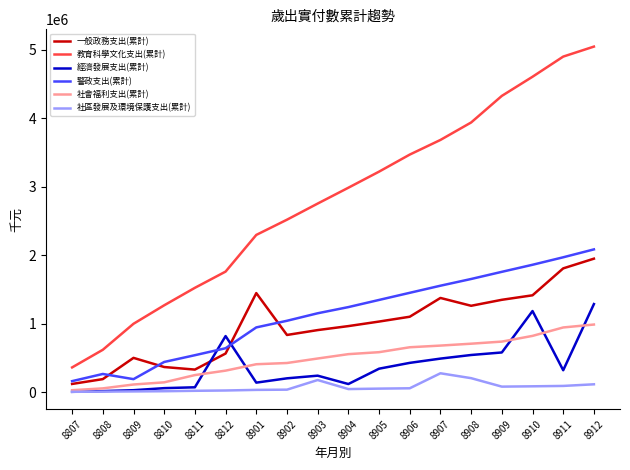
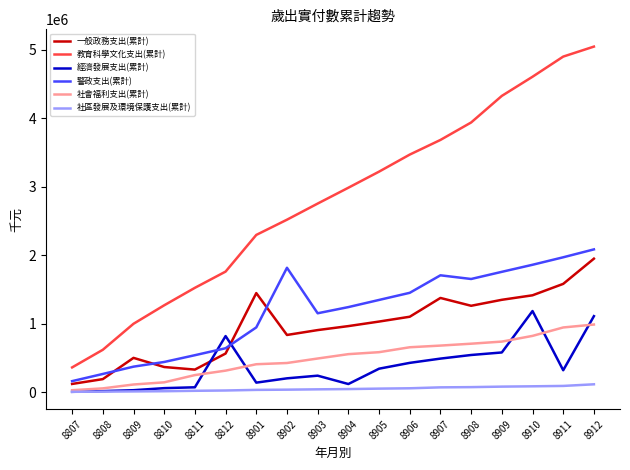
  {
    "一般政務支出(累計)": {
      "8807": 100000,
      "8808": 200000,
      "8809": 500000,
      "8810": 400000,
      "8811": 300000,
      "8812": 600000,
      "8901": 1400000,
      "8902": 800000,
      "8903": 900000,
      "8904": 1000000,
      "8905": 1000000,
      "8906": 1100000,
      "8907": 1400000,
      "8908": 1300000,
      "8909": 1300000,
      "8910": 1400000,
-     "8911": 1800000,
+     "8911": 1600000,
      "8912": 1900000
    },
    "教育科學文化支出(累計)": {
      "8807": 400000,
      "8808": 600000,
      "8809": 1000000,
      "8810": 1300000,
      "8811": 1500000,
      "8812": 1800000,
      "8901": 2300000,
      "8902": 2500000,
      "8903": 2800000,
      "8904": 3000000,
      "8905": 3200000,
      "8906": 3500000,
      "8907": 3700000,
      "8908": 3900000,
      "8909": 4300000,
      "8910": 4600000,
      "8911": 4900000,
      "8912": 5000000
    },
    "經濟發展支出(累計)": {
      "8810": 100000,
      "8811": 100000,
      "8812": 800000,
      "8901": 100000,
      "8902": 200000,
      "8903": 200000,
      "8904": 100000,
      "8905": 300000,
      "8906": 400000,
      "8907": 500000,
      "8908": 500000,
      "8909": 600000,
      "8910": 1200000,
      "8911": 300000,
-     "8912": 1300000
+     "8912": 1100000
    },
    "警政支出(累計)": {
      "8807": 200000,
      "8808": 300000,
-     "8809": 200000,
+     "8809": 400000,
      "8810": 400000,
      "8811": 500000,
      "8812": 600000,
      "8901": 900000,
-     "8902": 1000000,
+     "8902": 1800000,
      "8903": 1100000,
      "8904": 1200000,
      "8905": 1300000,
      "8906": 1400000,
-     "8907": 1600000,
+     "8907": 1700000,
      "8908": 1700000,
      "8909": 1800000,
      "8910": 1900000,
      "8911": 2000000,
      "8912": 2100000
    },
    "社會福利支出(累計)": {
      "8808": 100000,
      "8809": 100000,
      "8810": 100000,
      "8811": 200000,
      "8812": 300000,
      "8901": 400000,
      "8902": 400000,
      "8903": 500000,
      "8904": 600000,
      "8905": 600000,
      "8906": 700000,
      "8907": 700000,
      "8908": 700000,
      "8909": 700000,
      "8910": 800000,
      "8911": 900000,
      "8912": 1000000
    },
    "社區發展及環境保護支出(累計)": {
      "8810": 0,
      "8811": 0,
      "8812": 0,
      "8901": 0,
      "8902": 0,
-     "8903": 200000,
+     "8903": 0,
      "8904": 0,
      "8905": 0,
      "8906": 100000,
-     "8907": 300000,
-     "8908": 200000,
+     "8907": 100000,
+     "8908": 100000,
      "8909": 100000,
      "8910": 100000,
      "8911": 100000,
      "8912": 100000
    }
  }
